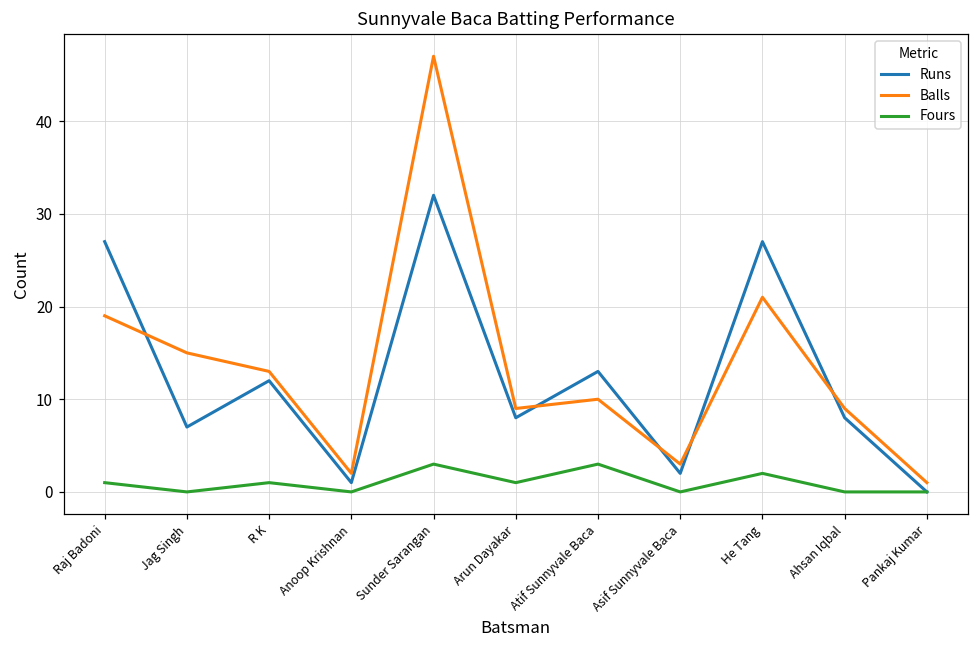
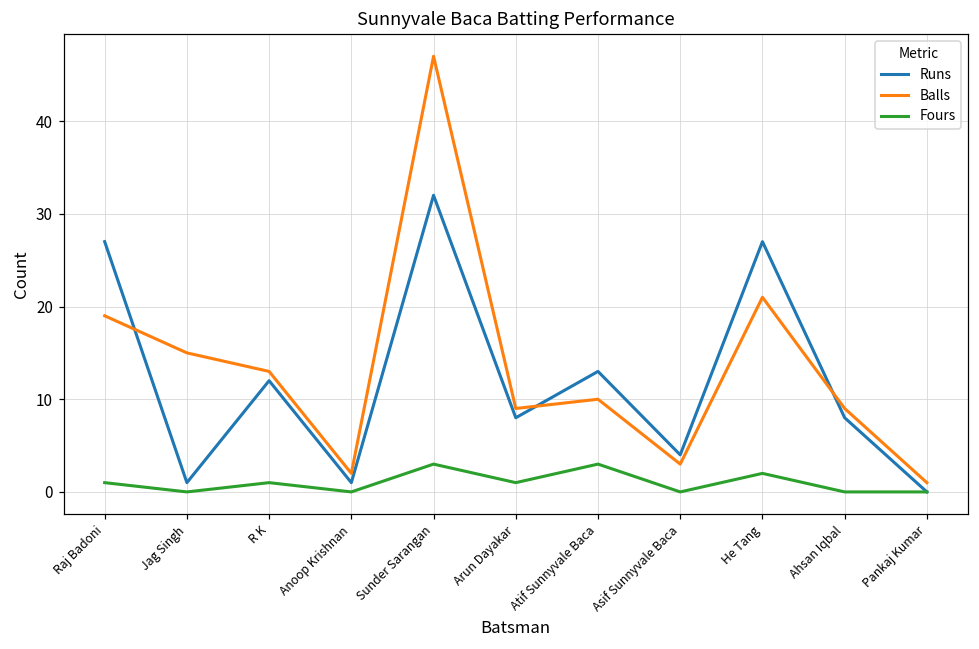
  {
    "Runs": {
      "Raj Badoni": 27,
-     "Jag Singh": 7,
+     "Jag Singh": 1,
      "R K": 12,
      "Anoop Krishnan": 1,
      "Sunder Sarangan": 32,
      "Arun Dayakar": 8,
      "Atif Sunnyvale Baca": 13,
-     "Asif Sunnyvale Baca": 2,
+     "Asif Sunnyvale Baca": 4,
      "He Tang": 27,
      "Ahsan Iqbal": 8
    },
    "Balls": {
      "Raj Badoni": 19,
      "Jag Singh": 15,
      "R K": 13,
      "Anoop Krishnan": 2,
      "Sunder Sarangan": 47,
      "Arun Dayakar": 9,
      "Atif Sunnyvale Baca": 10,
      "Asif Sunnyvale Baca": 3,
      "He Tang": 21,
      "Ahsan Iqbal": 9,
      "Pankaj Kumar": 1
    },
    "Fours": {
      "Raj Badoni": 1,
      "Jag Singh": 0,
      "R K": 1,
      "Anoop Krishnan": 0,
      "Sunder Sarangan": 3,
      "Arun Dayakar": 1,
      "Atif Sunnyvale Baca": 3,
      "Asif Sunnyvale Baca": 0,
      "He Tang": 2,
      "Ahsan Iqbal": 0
    }
  }
